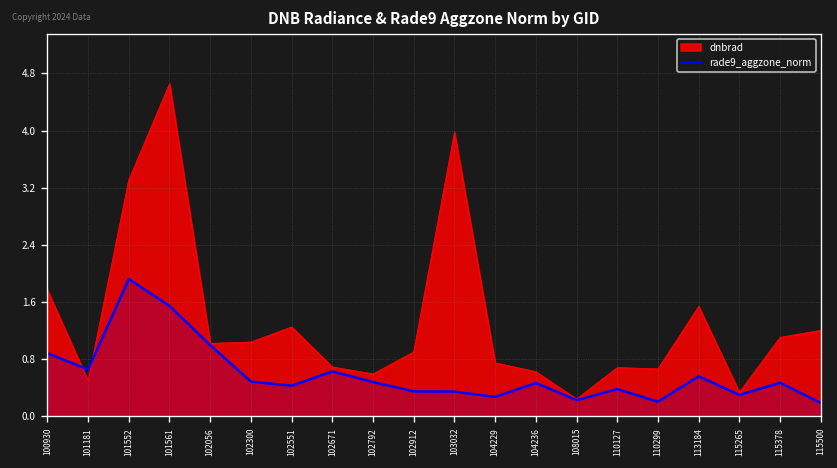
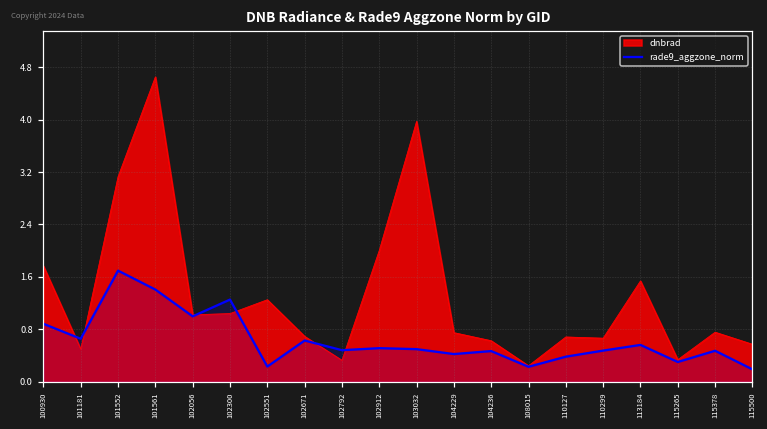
  {
    "dnbrad": {
      "100930": 1.8,
      "101181": 0.5,
-     "101552": 3.3,
+     "101552": 3.1,
      "101561": 4.7,
      "102300": 1.0,
      "102551": 1.2,
      "102671": 0.7,
-     "102792": 0.6,
-     "102912": 0.9,
+     "102792": 0.3,
+     "102912": 2.0,
      "103032": 4.0,
      "104229": 0.7,
      "104236": 0.6,
      "110127": 0.7,
      "110299": 0.7,
      "113184": 1.5,
-     "115378": 1.1,
-     "115500": 1.2
+     "115378": 0.8,
+     "115500": 0.6
    },
    "rade9_aggzone_norm": {
      "100930": 0.9,
      "101181": 0.7,
-     "101552": 1.9,
-     "101561": 1.5,
-     "102300": 0.5,
-     "102551": 0.4,
+     "101552": 1.7,
+     "101561": 1.4,
+     "102300": 1.3,
+     "102551": 0.2,
      "102671": 0.6,
      "102792": 0.5,
-     "102912": 0.3,
-     "103032": 0.3,
-     "104229": 0.3,
+     "102912": 0.5,
+     "103032": 0.5,
+     "104229": 0.4,
      "104236": 0.5,
      "110127": 0.4,
-     "110299": 0.2,
+     "110299": 0.5,
      "113184": 0.6,
      "115378": 0.5,
      "115500": 0.2
    }
  }
